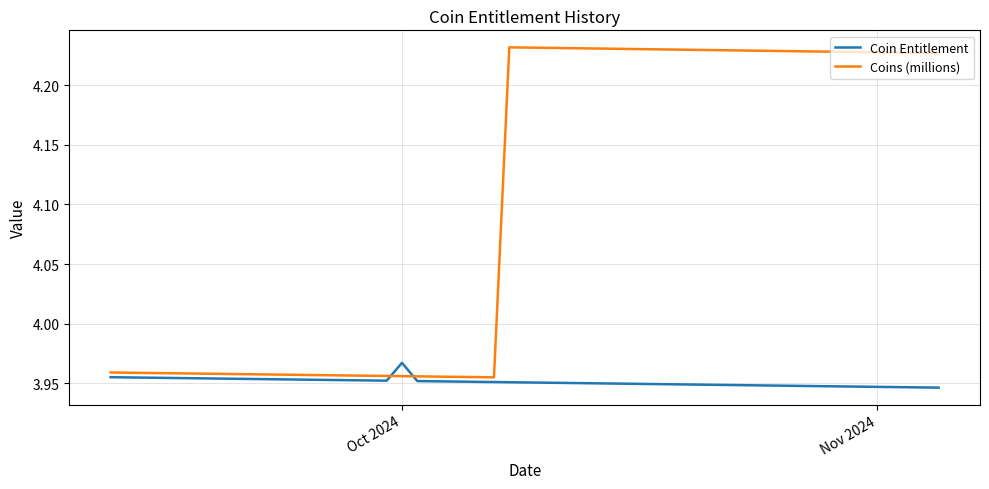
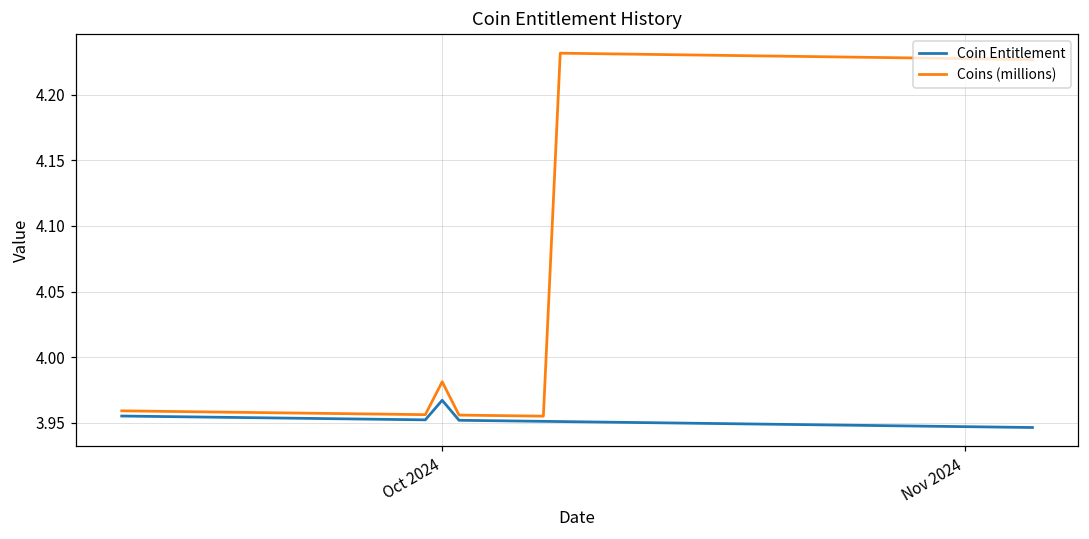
  {
    "Coin Entitlement": {
      "Oct 2024": 3.967,
      "Nov 2024": 3.947
    },
    "Coins (millions)": {
-     "Oct 2024": 3.956
+     "Oct 2024": 3.981
    }
  }
